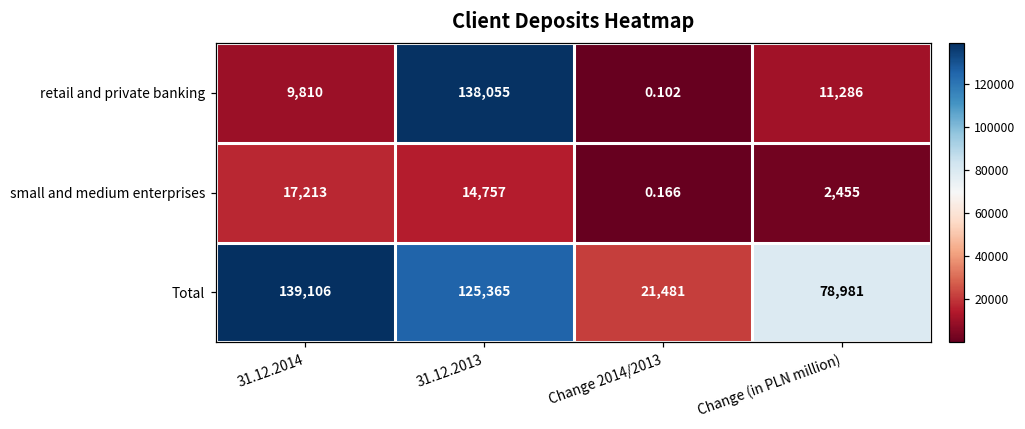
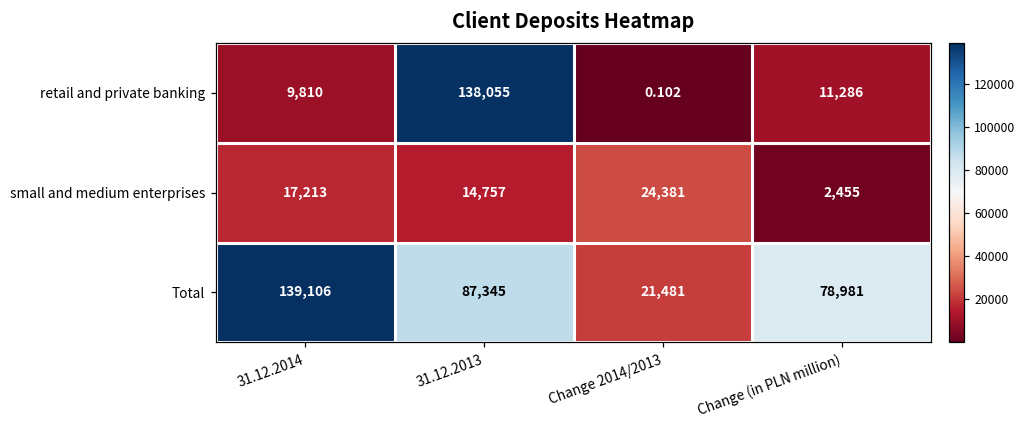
  {
    "retail and private banking": {
      "31.12.2014": "9,810",
      "31.12.2013": "138,055",
      "Change 2014/2013": "0.102",
      "Change (in PLN million)": "11,286"
    },
    "small and medium enterprises": {
      "31.12.2014": "17,213",
      "31.12.2013": "14,757",
-     "Change 2014/2013": "0.166",
+     "Change 2014/2013": "24,381",
      "Change (in PLN million)": "2,455"
    },
    "Total": {
      "31.12.2014": "139,106",
-     "31.12.2013": "125,365",
+     "31.12.2013": "87,345",
      "Change 2014/2013": "21,481",
      "Change (in PLN million)": "78,981"
    }
  }
